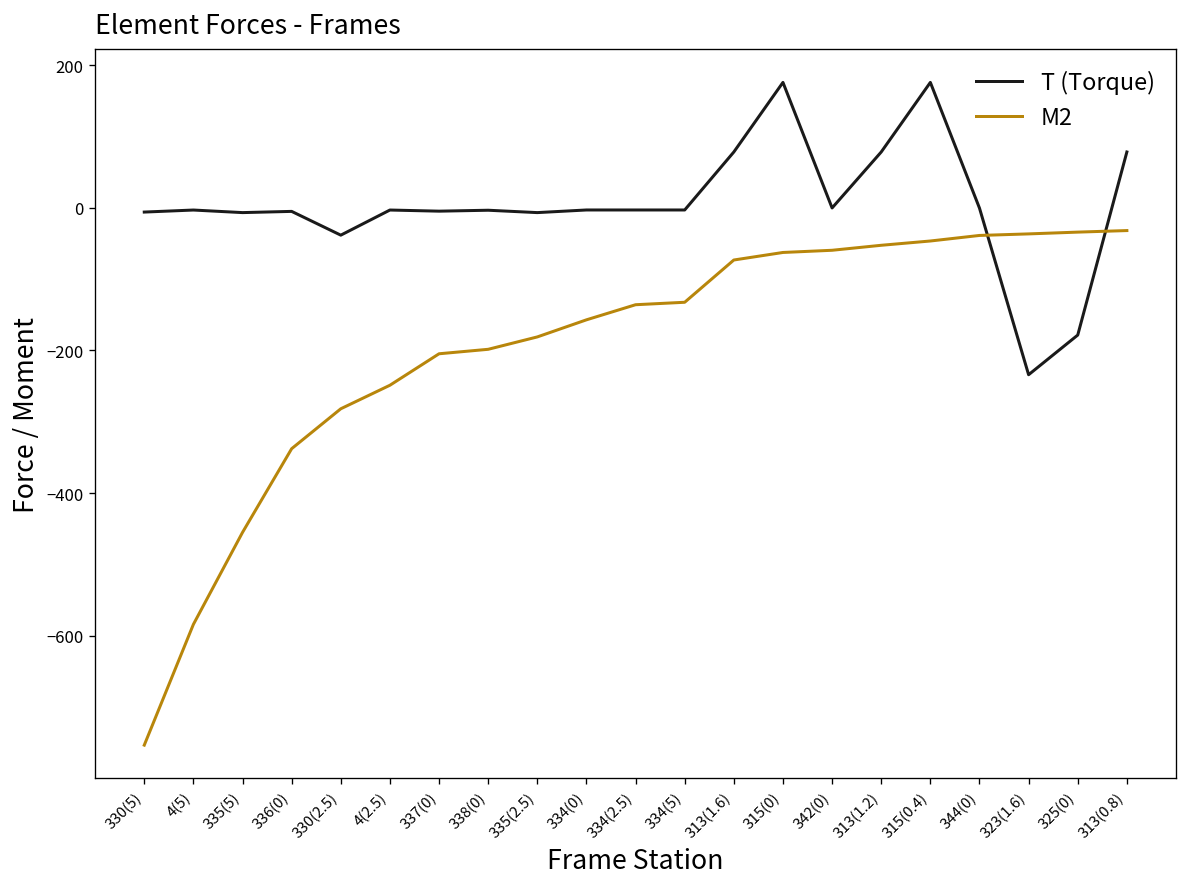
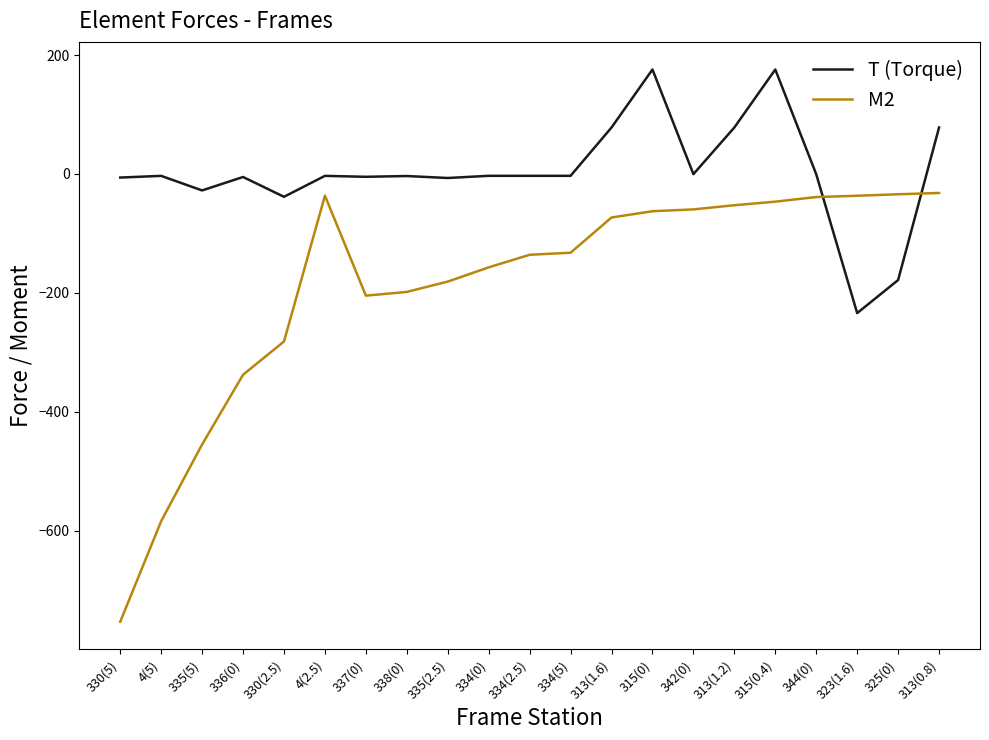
  {
    "T (Torque)": {
      "330(5)": -10,
      "4(5)": 0,
-     "335(5)": -10,
+     "335(5)": -30,
      "336(0)": -10,
      "330(2.5)": -40,
      "4(2.5)": 0,
      "337(0)": 0,
      "338(0)": 0,
      "335(2.5)": -10,
      "334(0)": 0,
      "334(2.5)": 0,
      "334(5)": 0,
      "313(1.6)": 80,
      "315(0)": 180,
      "342(0)": 0,
      "313(1.2)": 80,
      "315(0.4)": 180,
      "344(0)": 0,
      "323(1.6)": -230,
      "325(0)": -180,
      "313(0.8)": 80
    },
    "M2": {
      "330(5)": -750,
      "4(5)": -580,
      "335(5)": -460,
      "336(0)": -340,
      "330(2.5)": -280,
-     "4(2.5)": -250,
+     "4(2.5)": -40,
      "337(0)": -200,
      "338(0)": -200,
      "335(2.5)": -180,
      "334(0)": -160,
      "334(2.5)": -140,
      "334(5)": -130,
      "313(1.6)": -70,
      "315(0)": -60,
      "342(0)": -60,
      "313(1.2)": -50,
      "315(0.4)": -50,
      "344(0)": -40,
      "323(1.6)": -40,
      "325(0)": -30,
      "313(0.8)": -30
    }
  }
